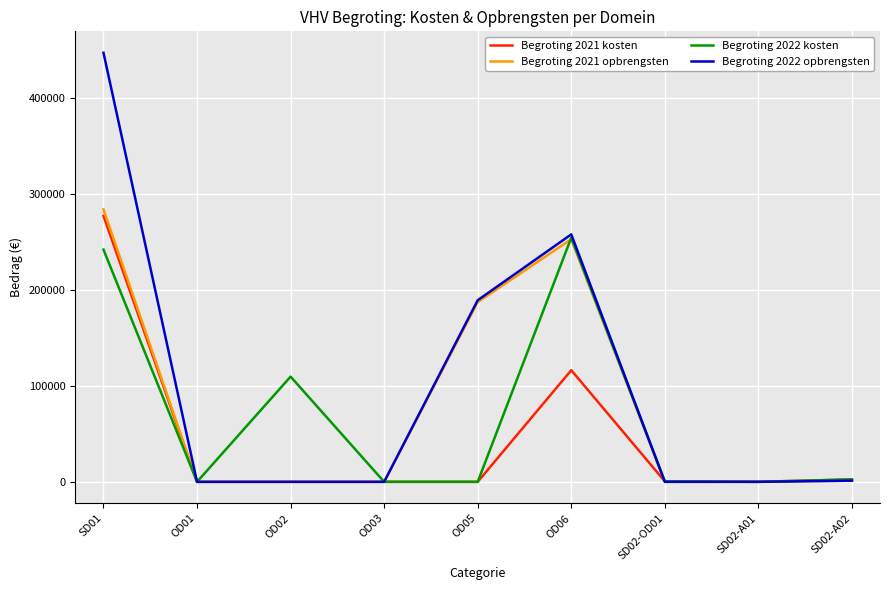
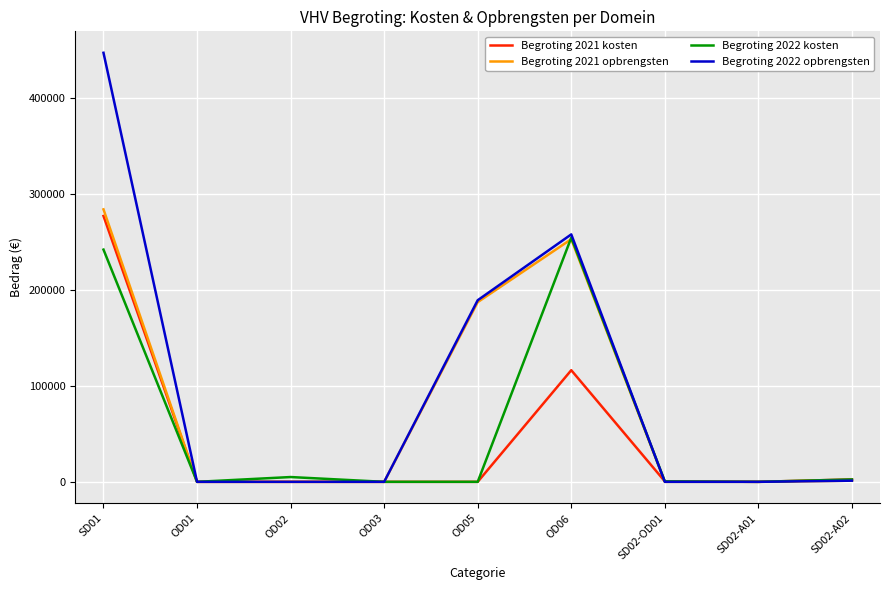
  {
    "Begroting 2021 kosten": {
      "SD01": 280000,
      "OD06": 120000
    },
    "Begroting 2021 opbrengsten": {
      "SD01": 280000
    },
    "Begroting 2022 kosten": {
      "SD01": 240000,
-     "OD02": 110000
+     "OD02": 10000
    },
    "Begroting 2022 opbrengsten": {
      "SD01": 450000,
      "OD06": 260000
    }
  }
